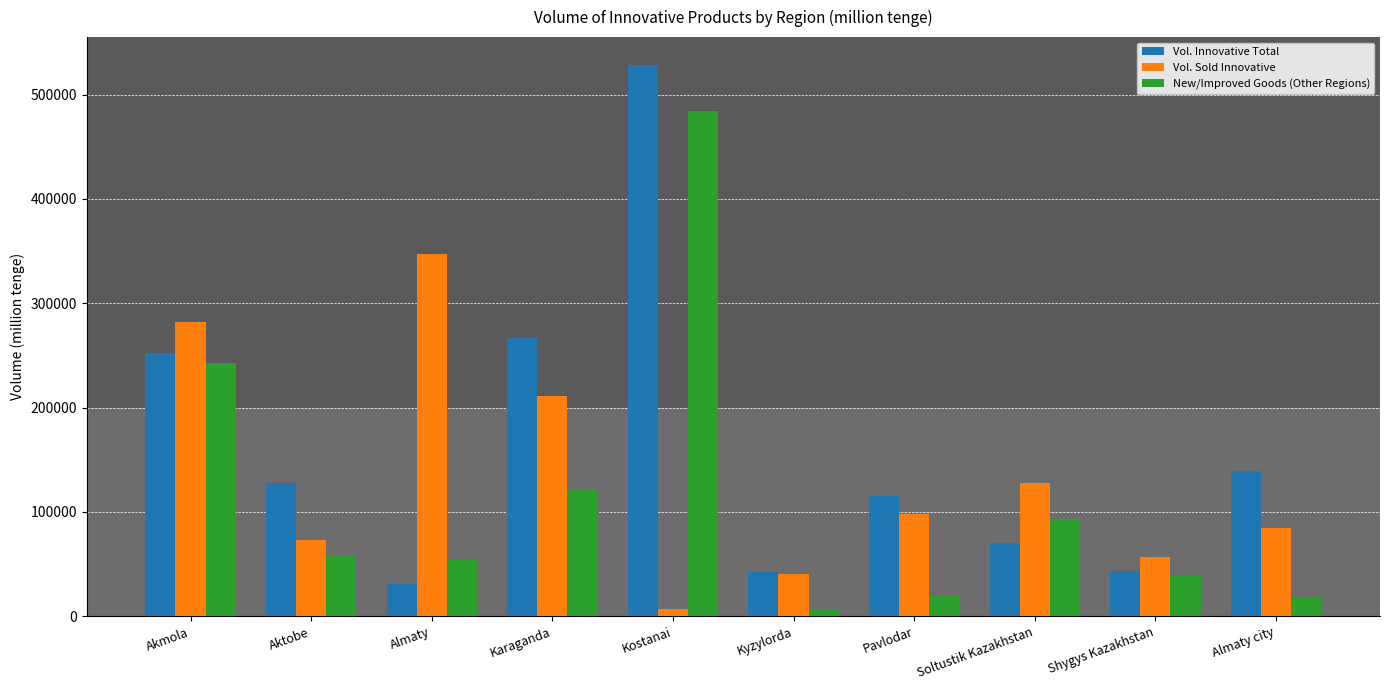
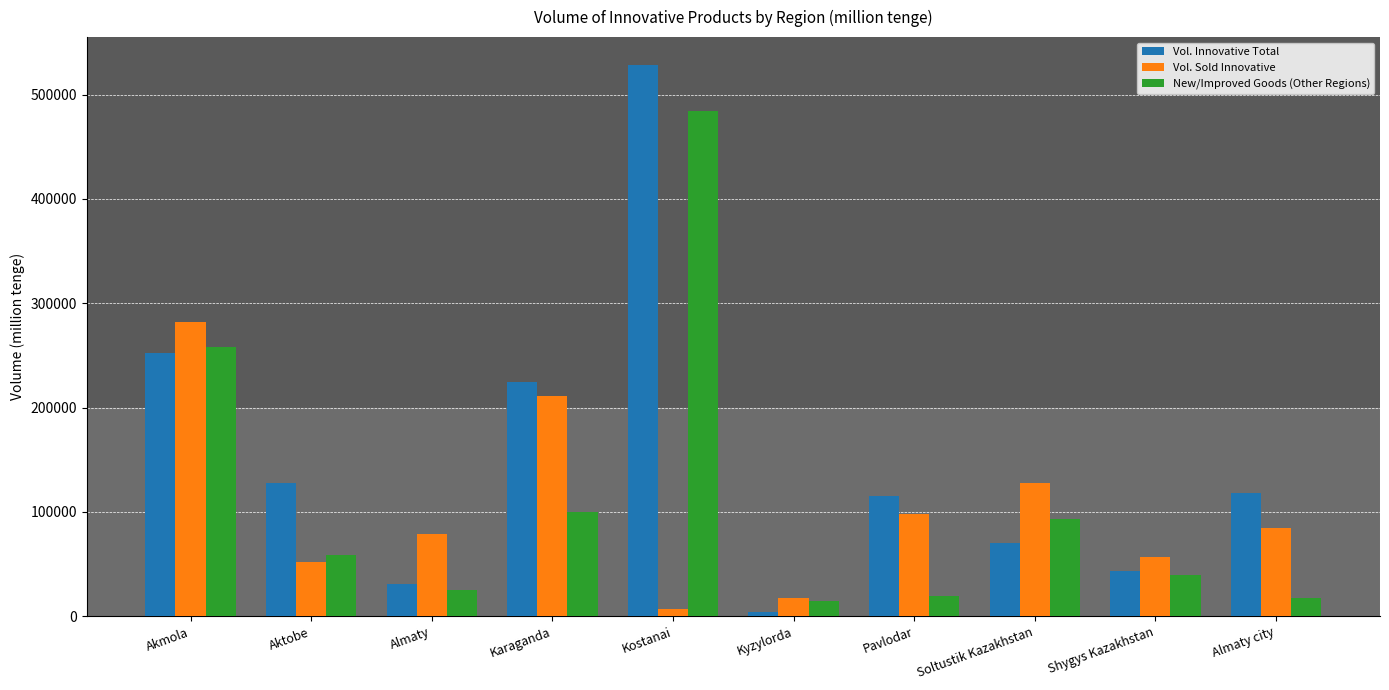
  {
    "Vol. Innovative Total": {
      "Akmola": 253000,
      "Aktobe": 128000,
      "Almaty": 31000,
-     "Karaganda": 267000,
+     "Karaganda": 225000,
      "Kostanai": 529000,
-     "Kyzylorda": 42000,
+     "Kyzylorda": 4000,
      "Pavlodar": 115000,
      "Soltustik Kazakhstan": 70000,
      "Shygys Kazakhstan": 44000,
-     "Almaty city": 139000
+     "Almaty city": 118000
    },
    "Vol. Sold Innovative": {
      "Akmola": 282000,
-     "Aktobe": 73000,
-     "Almaty": 347000,
+     "Aktobe": 52000,
+     "Almaty": 79000,
      "Karaganda": 211000,
      "Kostanai": 7000,
-     "Kyzylorda": 40000,
+     "Kyzylorda": 18000,
      "Pavlodar": 98000,
      "Soltustik Kazakhstan": 128000,
      "Shygys Kazakhstan": 57000,
      "Almaty city": 85000
    },
    "New/Improved Goods (Other Regions)": {
-     "Akmola": 243000,
+     "Akmola": 259000,
      "Aktobe": 59000,
-     "Almaty": 55000,
-     "Karaganda": 122000,
+     "Almaty": 25000,
+     "Karaganda": 100000,
      "Kostanai": 484000,
-     "Kyzylorda": 7000,
+     "Kyzylorda": 15000,
      "Pavlodar": 20000,
      "Soltustik Kazakhstan": 93000,
      "Shygys Kazakhstan": 39000,
      "Almaty city": 17000
    }
  }
